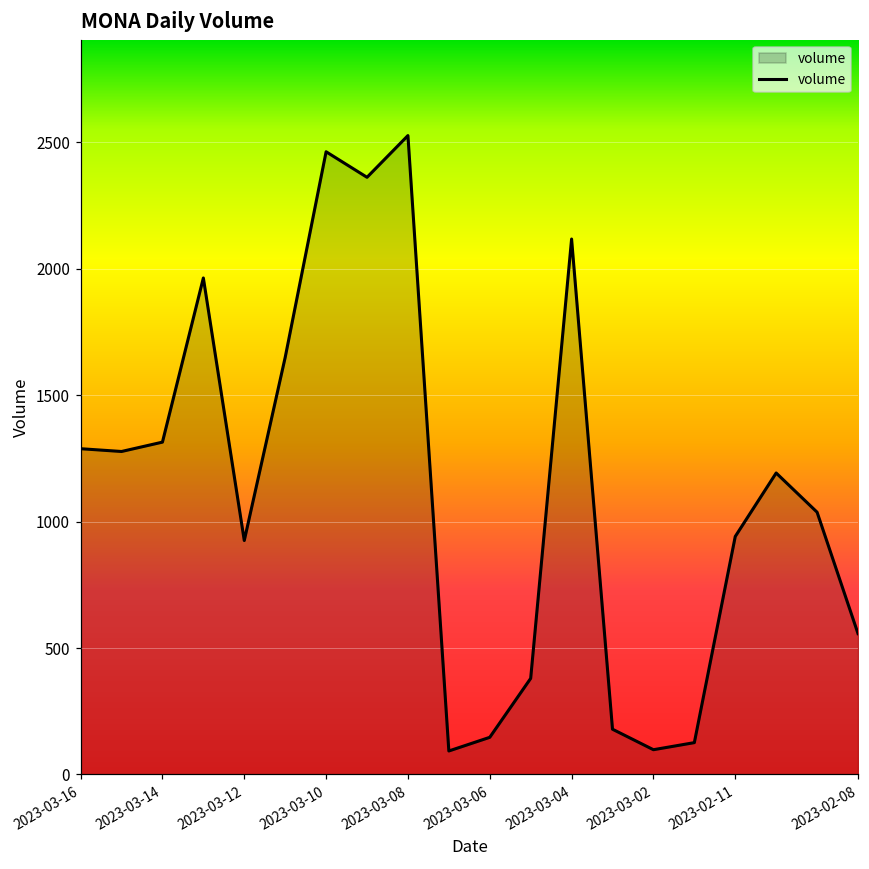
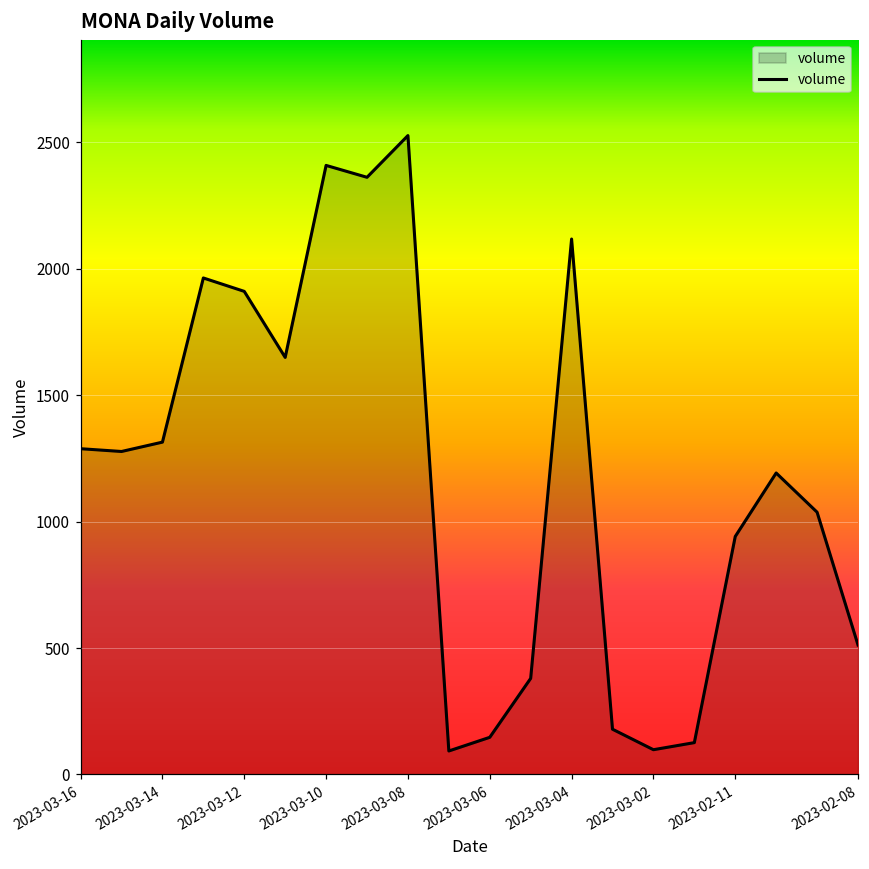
  {
    "2023-03-16": 1290,
    "2023-03-14": 1310,
-   "2023-03-12": 930,
-   "2023-03-10": 2460,
+   "2023-03-12": 1910,
+   "2023-03-10": 2410,
    "2023-03-08": 2530,
    "2023-03-06": 150,
    "2023-03-04": 2120,
    "2023-03-02": 100,
    "2023-02-11": 940,
-   "2023-02-08": 560
+   "2023-02-08": 510
  }
